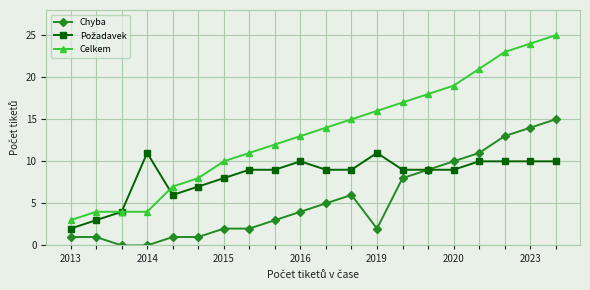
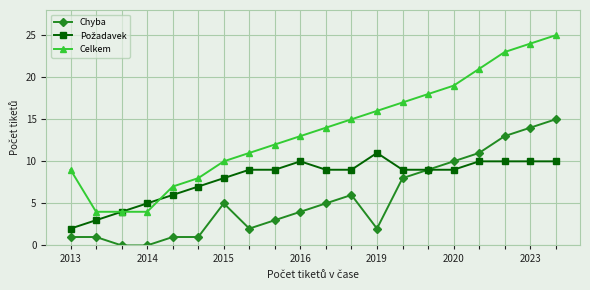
  {
    "Chyba": {
      "2013": 1,
      "2014": 0,
-     "2015": 2,
+     "2015": 5,
      "2016": 4,
      "2019": 2,
      "2020": 10,
      "2023": 14
    },
    "Požadavek": {
      "2013": 2,
-     "2014": 11,
+     "2014": 5,
      "2015": 8,
      "2016": 10,
      "2019": 11,
      "2020": 9,
      "2023": 10
    },
    "Celkem": {
-     "2013": 3,
+     "2013": 9,
      "2014": 4,
      "2015": 10,
      "2016": 13,
      "2019": 16,
      "2020": 19,
      "2023": 24
    }
  }
